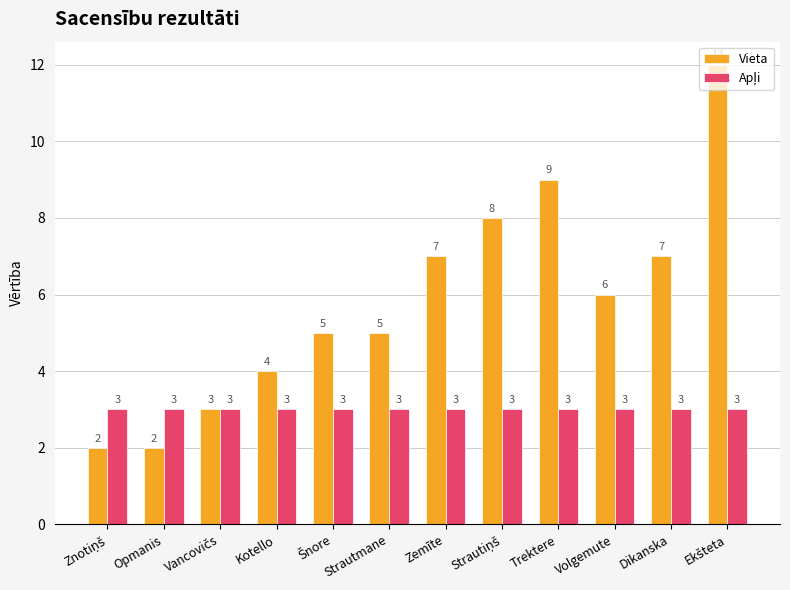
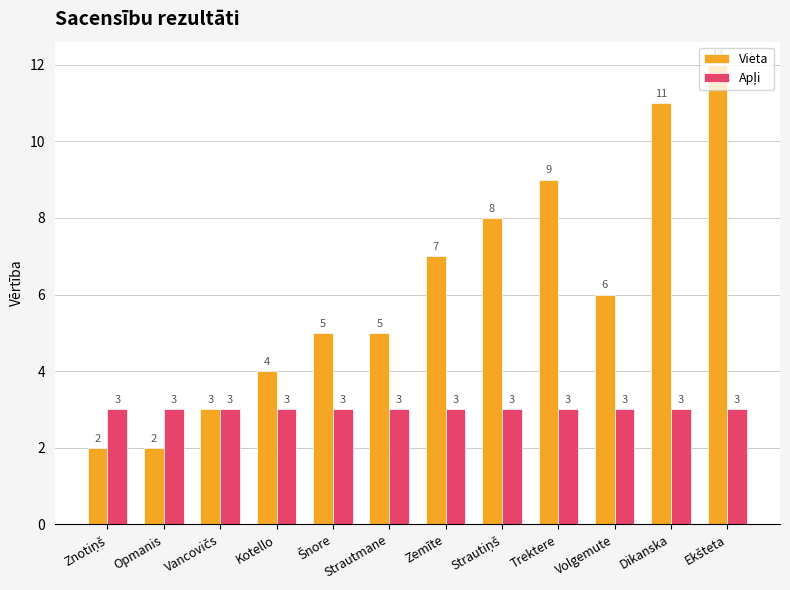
  {
    "Vieta": {
      "Znotiņš": 2,
      "Opmanis": 2,
      "Vancovičs": 3,
      "Kotello": 4,
      "Šnore": 5,
      "Strautmane": 5,
      "Zemīte": 7,
      "Strautiņš": 8,
      "Trektere": 9,
      "Volgemute": 6,
-     "Dikanska": 7
+     "Dikanska": 11
    },
    "Apļi": {
      "Znotiņš": 3,
      "Opmanis": 3,
      "Vancovičs": 3,
      "Kotello": 3,
      "Šnore": 3,
      "Strautmane": 3,
      "Zemīte": 3,
      "Strautiņš": 3,
      "Trektere": 3,
      "Volgemute": 3,
      "Dikanska": 3,
      "Ekšteta": 3
    }
  }
